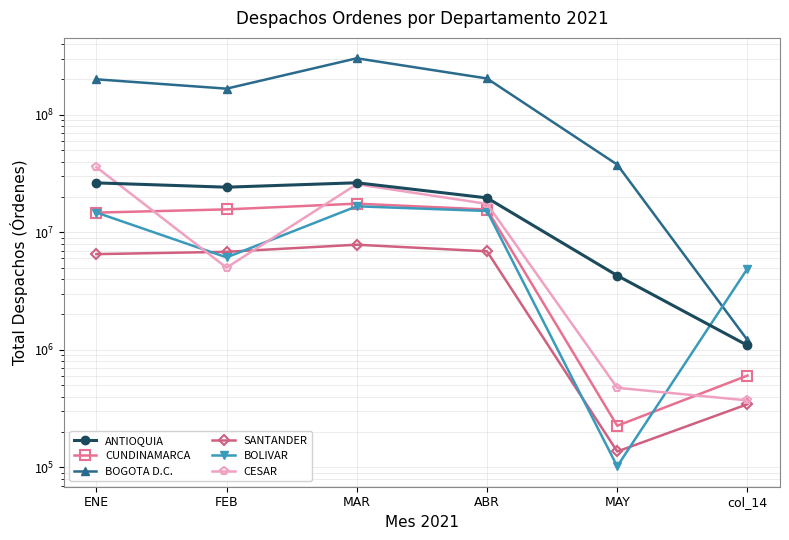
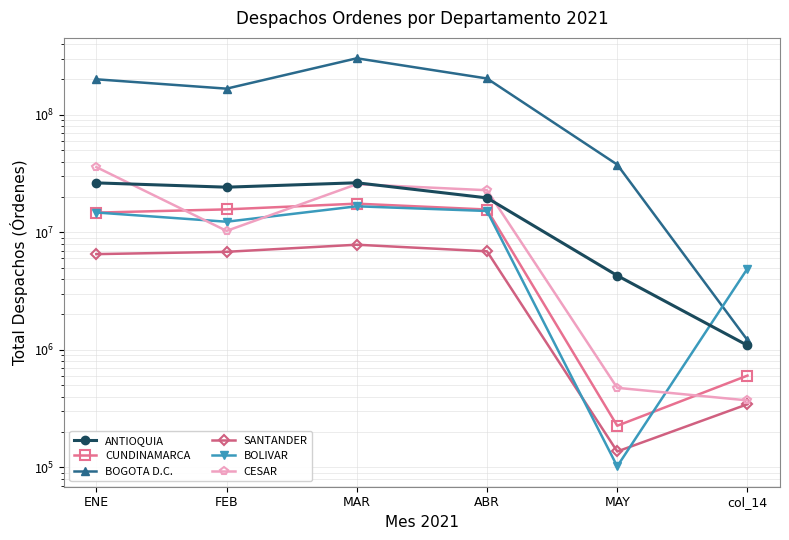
  {
    "BOLIVAR": {
-     "FEB": 6000000,
+     "FEB": 12000000,
      "MAR": 17000000,
      "MAY": 100000,
      "col_14": 4900000
    },
    "CESAR": {
      "ENE": 36000000,
-     "FEB": 5000000,
-     "ABR": 17000000,
+     "FEB": 10000000,
+     "ABR": 23000000,
      "MAY": 470000,
      "col_14": 370000
    }
  }
